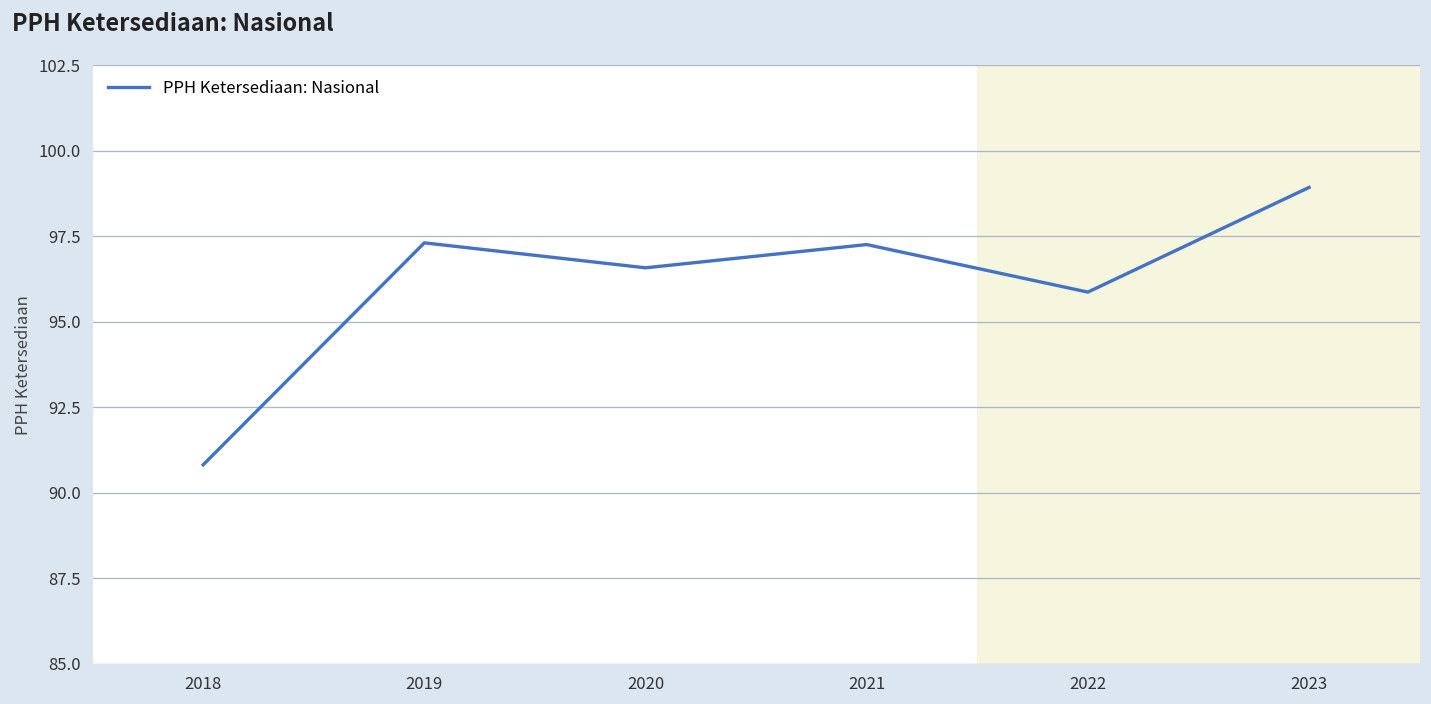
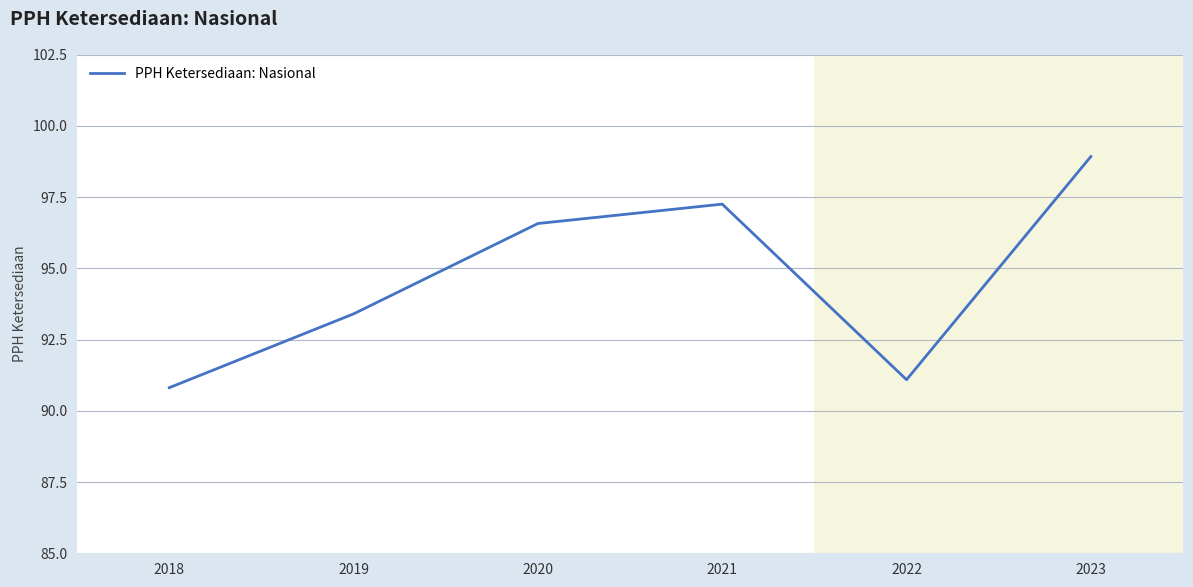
  {
    "2018": 90.8,
-   "2019": 97.3,
+   "2019": 93.4,
    "2020": 96.6,
    "2021": 97.3,
-   "2022": 95.9,
+   "2022": 91.1,
    "2023": 98.9
  }
